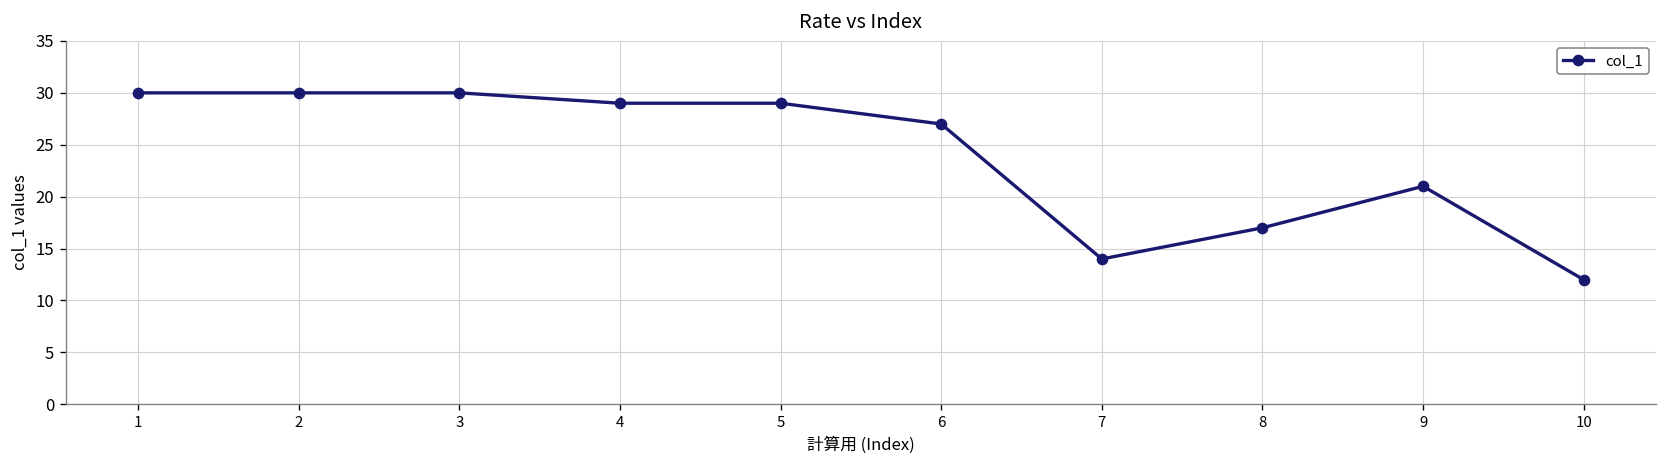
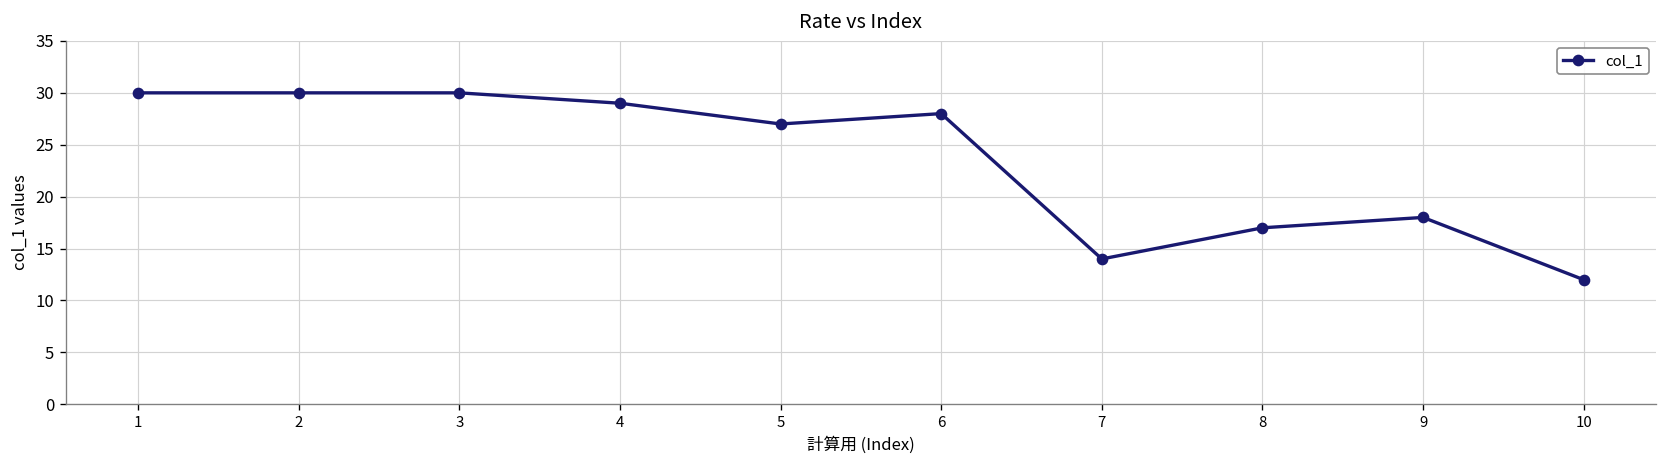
  {
    "1": 30,
    "2": 30,
    "3": 30,
    "4": 29,
-   "5": 29,
-   "6": 27,
+   "5": 27,
+   "6": 28,
    "7": 14,
    "8": 17,
-   "9": 21,
+   "9": 18,
    "10": 12
  }
